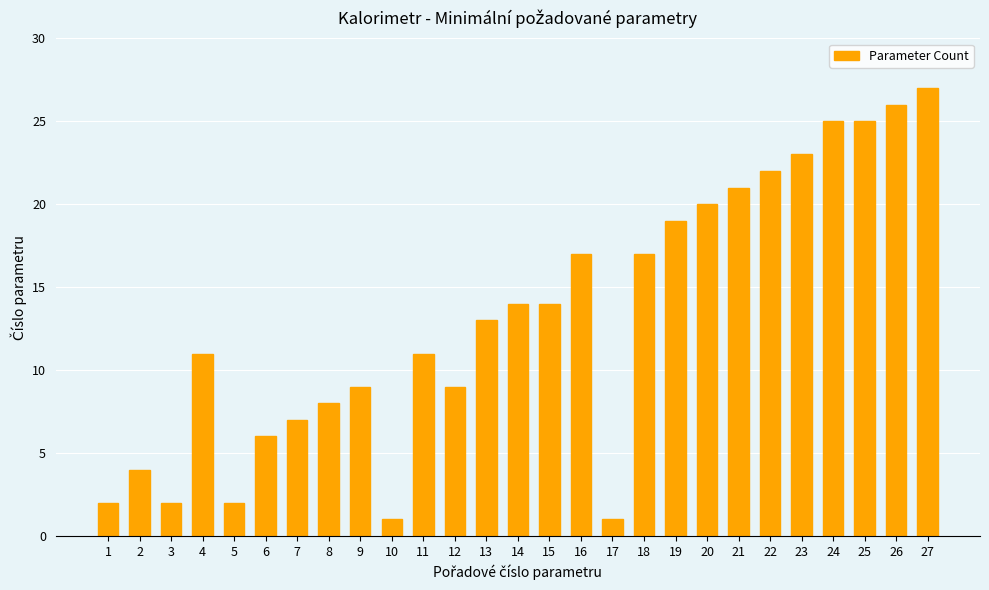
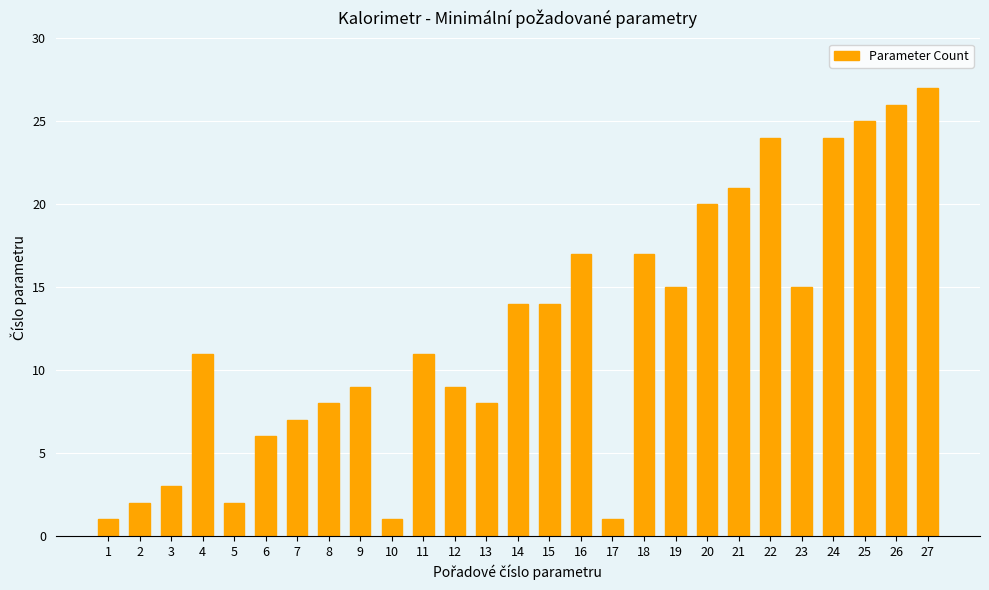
  {
-   "1": 2,
-   "2": 4,
-   "3": 2,
+   "1": 1,
+   "2": 2,
+   "3": 3,
    "4": 11,
    "5": 2,
    "6": 6,
    "7": 7,
    "8": 8,
    "9": 9,
    "10": 1,
    "11": 11,
    "12": 9,
-   "13": 13,
+   "13": 8,
    "14": 14,
    "15": 14,
    "16": 17,
    "17": 1,
    "18": 17,
-   "19": 19,
+   "19": 15,
    "20": 20,
    "21": 21,
-   "22": 22,
-   "23": 23,
-   "24": 25,
+   "22": 24,
+   "23": 15,
+   "24": 24,
    "25": 25,
    "26": 26,
    "27": 27
  }
